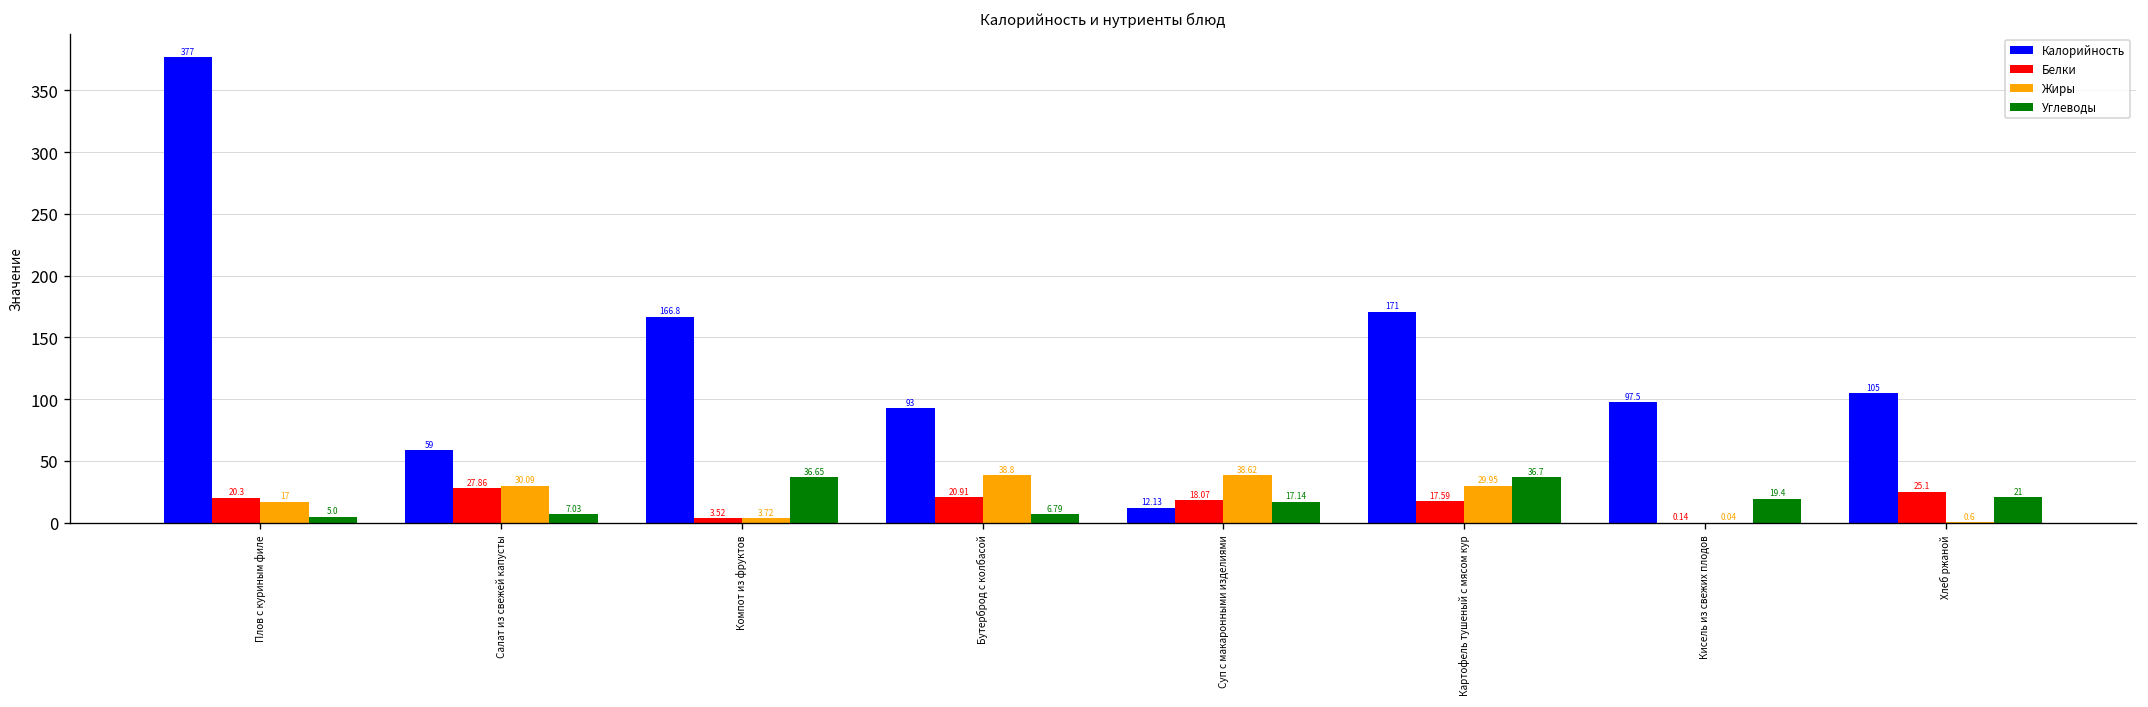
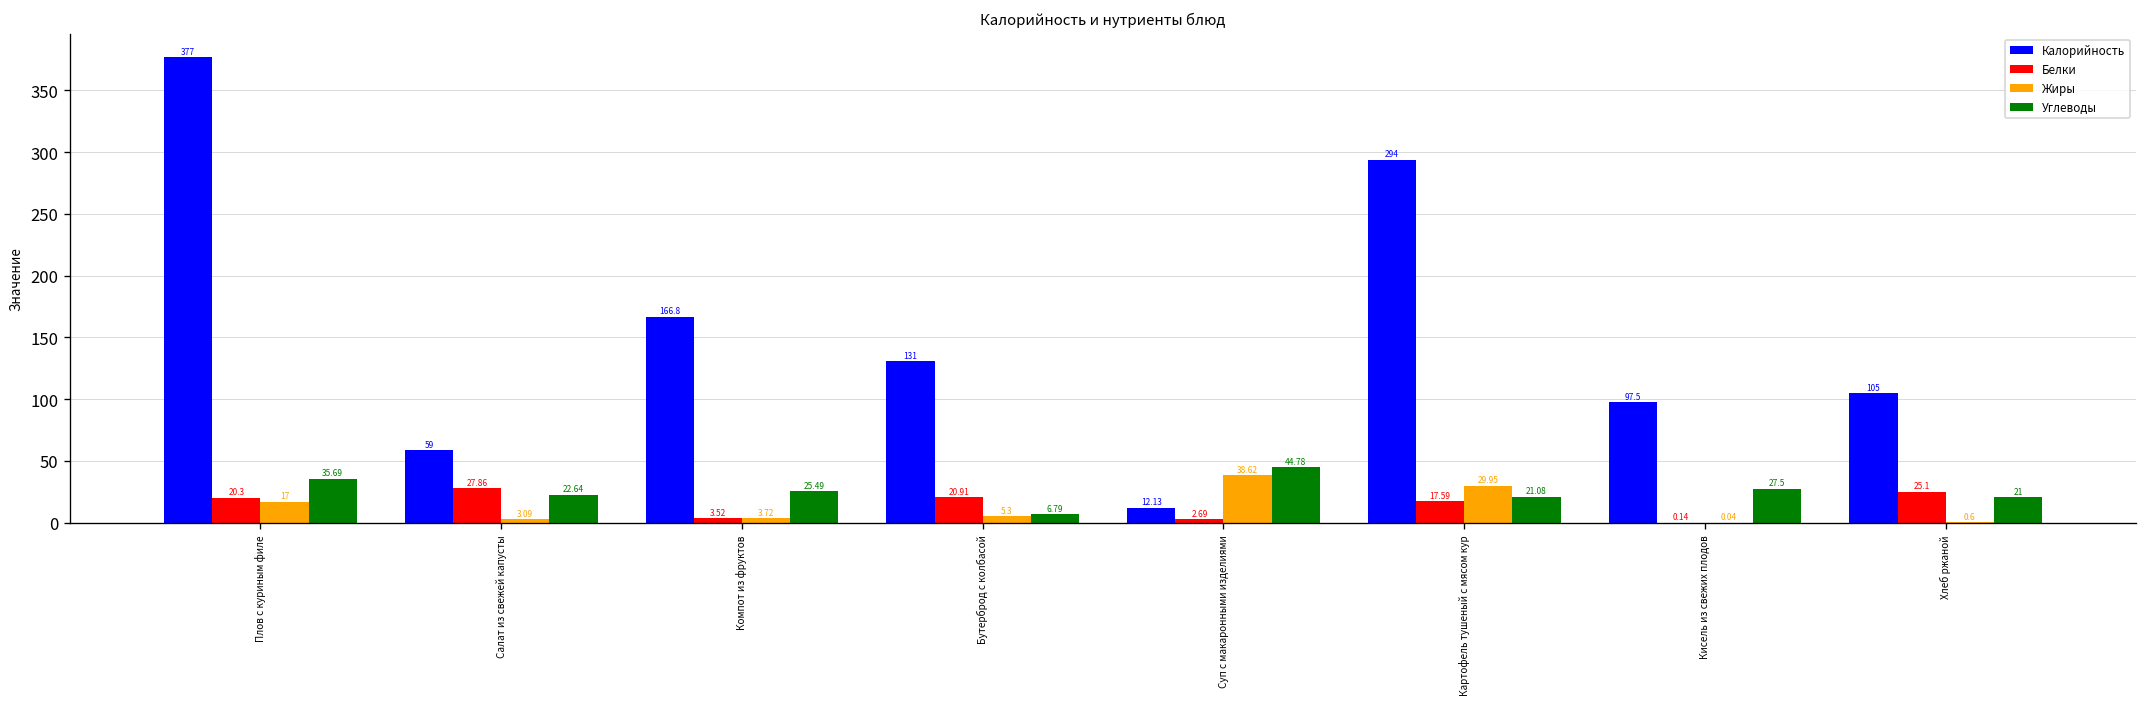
  {
    "Калорийность": {
      "Плов с куриным филе": 377,
      "Салат из свежей капусты": 59,
      "Компот из фруктов": 166.8,
-     "Бутерброд с колбасой": 93,
+     "Бутерброд с колбасой": 131,
      "Суп с макаронными изделиями": 12.13,
-     "Картофель тушеный с мясом кур": 171,
+     "Картофель тушеный с мясом кур": 294,
      "Кисель из свежих плодов": 97.5,
      "Хлеб ржаной": 105
    },
    "Белки": {
      "Плов с куриным филе": 20.3,
      "Салат из свежей капусты": 27.86,
      "Компот из фруктов": 3.52,
      "Бутерброд с колбасой": 20.91,
-     "Суп с макаронными изделиями": 18.07,
+     "Суп с макаронными изделиями": 2.69,
      "Картофель тушеный с мясом кур": 17.59,
      "Кисель из свежих плодов": 0.14,
      "Хлеб ржаной": 25.1
    },
    "Жиры": {
      "Плов с куриным филе": 17,
-     "Салат из свежей капусты": 30.09,
+     "Салат из свежей капусты": 3.09,
      "Компот из фруктов": 3.72,
-     "Бутерброд с колбасой": 38.8,
+     "Бутерброд с колбасой": 5.3,
      "Суп с макаронными изделиями": 38.62,
      "Картофель тушеный с мясом кур": 29.95,
      "Кисель из свежих плодов": 0.04,
      "Хлеб ржаной": 0.6
    },
    "Углеводы": {
-     "Плов с куриным филе": 5.0,
-     "Салат из свежей капусты": 7.03,
-     "Компот из фруктов": 36.65,
+     "Плов с куриным филе": 35.69,
+     "Салат из свежей капусты": 22.64,
+     "Компот из фруктов": 25.49,
      "Бутерброд с колбасой": 6.79,
-     "Суп с макаронными изделиями": 17.14,
-     "Картофель тушеный с мясом кур": 36.7,
-     "Кисель из свежих плодов": 19.4,
+     "Суп с макаронными изделиями": 44.78,
+     "Картофель тушеный с мясом кур": 21.08,
+     "Кисель из свежих плодов": 27.5,
      "Хлеб ржаной": 21
    }
  }
